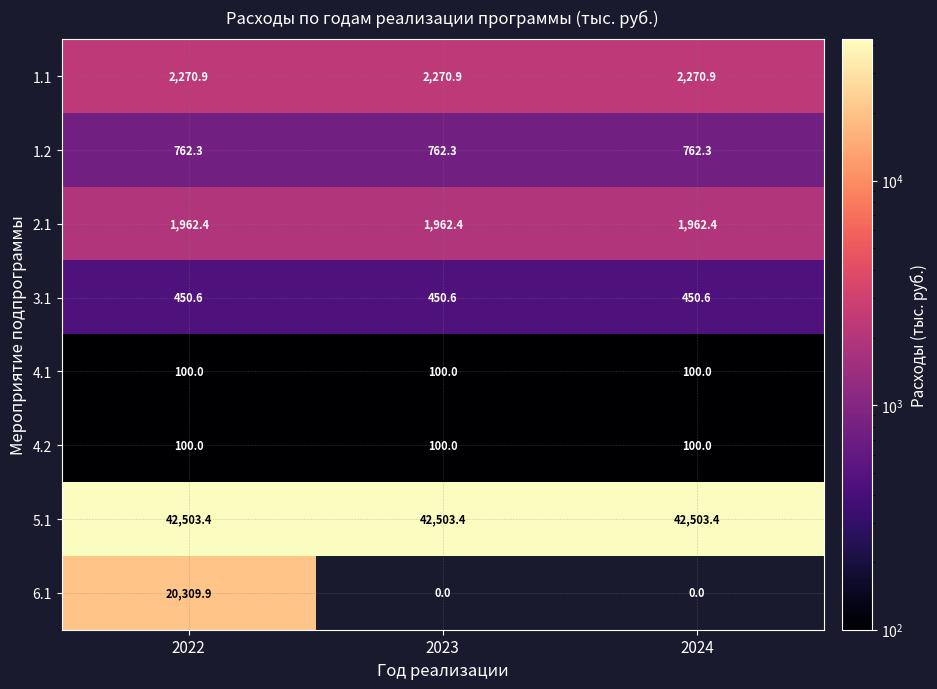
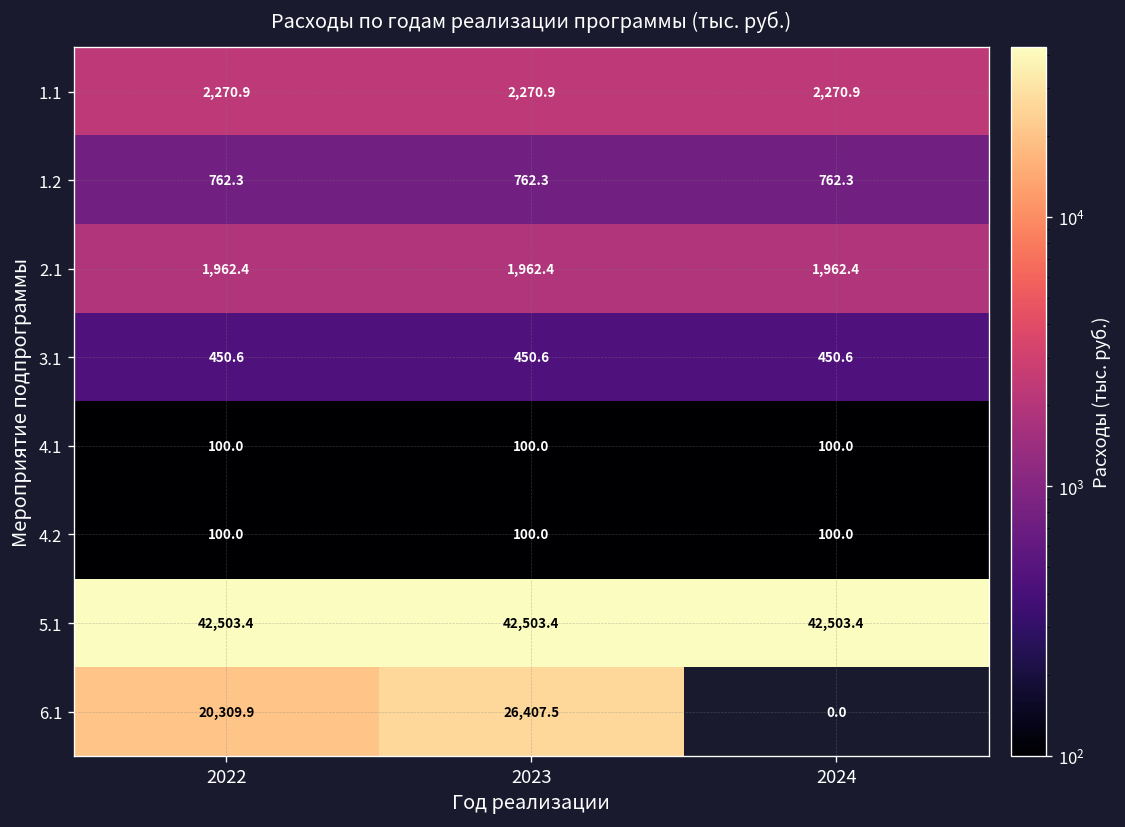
  {
    "1.1": {
      "2022": "2,270.9",
      "2023": "2,270.9",
      "2024": "2,270.9"
    },
    "1.2": {
      "2022": "762.3",
      "2023": "762.3",
      "2024": "762.3"
    },
    "2.1": {
      "2022": "1,962.4",
      "2023": "1,962.4",
      "2024": "1,962.4"
    },
    "3.1": {
      "2022": "450.6",
      "2023": "450.6",
      "2024": "450.6"
    },
    "4.1": {
      "2022": "100.0",
      "2023": "100.0",
      "2024": "100.0"
    },
    "4.2": {
      "2022": "100.0",
      "2023": "100.0",
      "2024": "100.0"
    },
    "5.1": {
      "2022": "42,503.4",
      "2023": "42,503.4",
      "2024": "42,503.4"
    },
    "6.1": {
      "2022": "20,309.9",
-     "2023": "0.0",
+     "2023": "26,407.5",
      "2024": "0.0"
    }
  }
